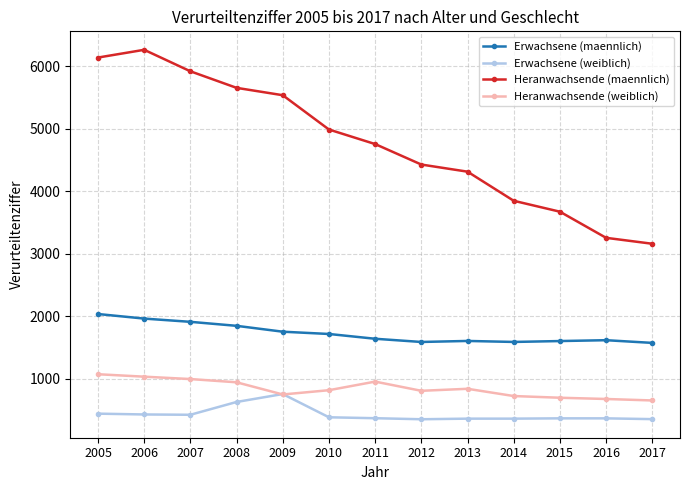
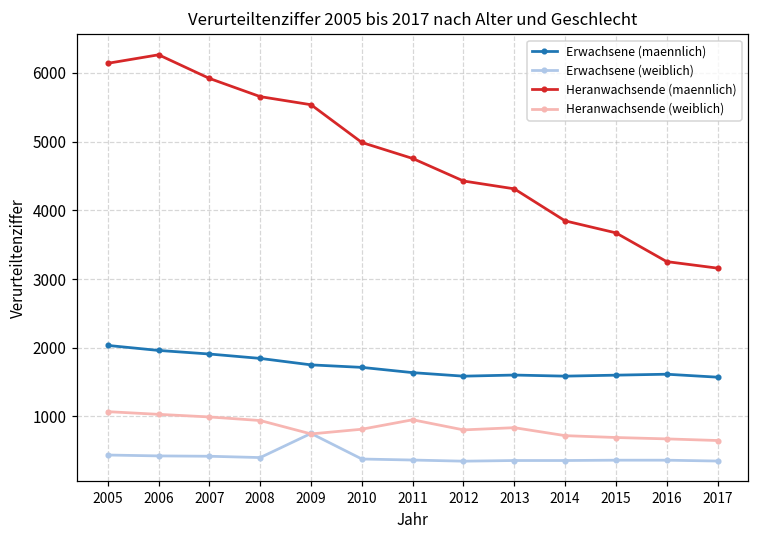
  {
    "Erwachsene (maennlich)": {
      "2005": 2000,
      "2006": 2000,
      "2007": 1900,
      "2008": 1800,
      "2009": 1800,
      "2010": 1700,
      "2011": 1600,
      "2012": 1600,
      "2013": 1600,
      "2014": 1600,
      "2015": 1600,
      "2016": 1600,
      "2017": 1600
    },
    "Erwachsene (weiblich)": {
      "2005": 400,
      "2006": 400,
      "2007": 400,
-     "2008": 600,
+     "2008": 400,
      "2010": 400,
      "2011": 400,
      "2012": 300,
      "2013": 400,
      "2014": 400,
      "2015": 400,
      "2016": 400,
      "2017": 400
    },
    "Heranwachsende (maennlich)": {
      "2005": 6100,
      "2006": 6300,
      "2007": 5900,
      "2008": 5700,
      "2009": 5500,
      "2010": 5000,
      "2011": 4800,
      "2012": 4400,
      "2013": 4300,
      "2014": 3800,
      "2015": 3700,
      "2016": 3300,
      "2017": 3200
    },
    "Heranwachsende (weiblich)": {
      "2005": 1100,
      "2006": 1000,
      "2007": 1000,
      "2008": 900,
      "2010": 800,
      "2011": 1000,
      "2012": 800,
      "2013": 800,
      "2014": 700,
      "2015": 700,
      "2016": 700,
      "2017": 700
    }
  }
